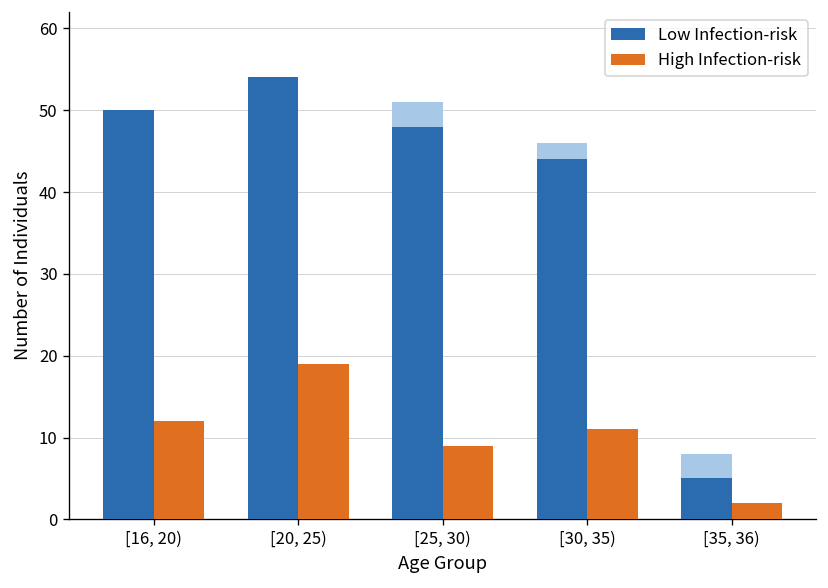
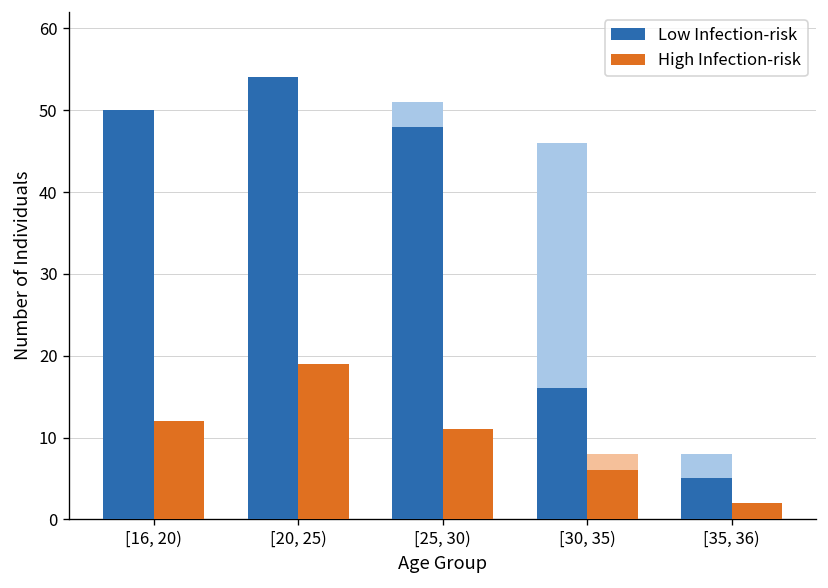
  {
    "Low Infection-risk": {
      "[16, 20)": 50,
      "[20, 25)": 54,
-     "[30, 35)": 44
+     "[30, 35)": 16
    },
    "High Infection-risk": {
      "[16, 20)": 12,
      "[20, 25)": 19,
-     "[25, 30)": 9,
-     "[30, 35)": 11,
+     "[25, 30)": 11,
+     "[30, 35)": 6,
      "[35, 36)": 2
    }
  }
